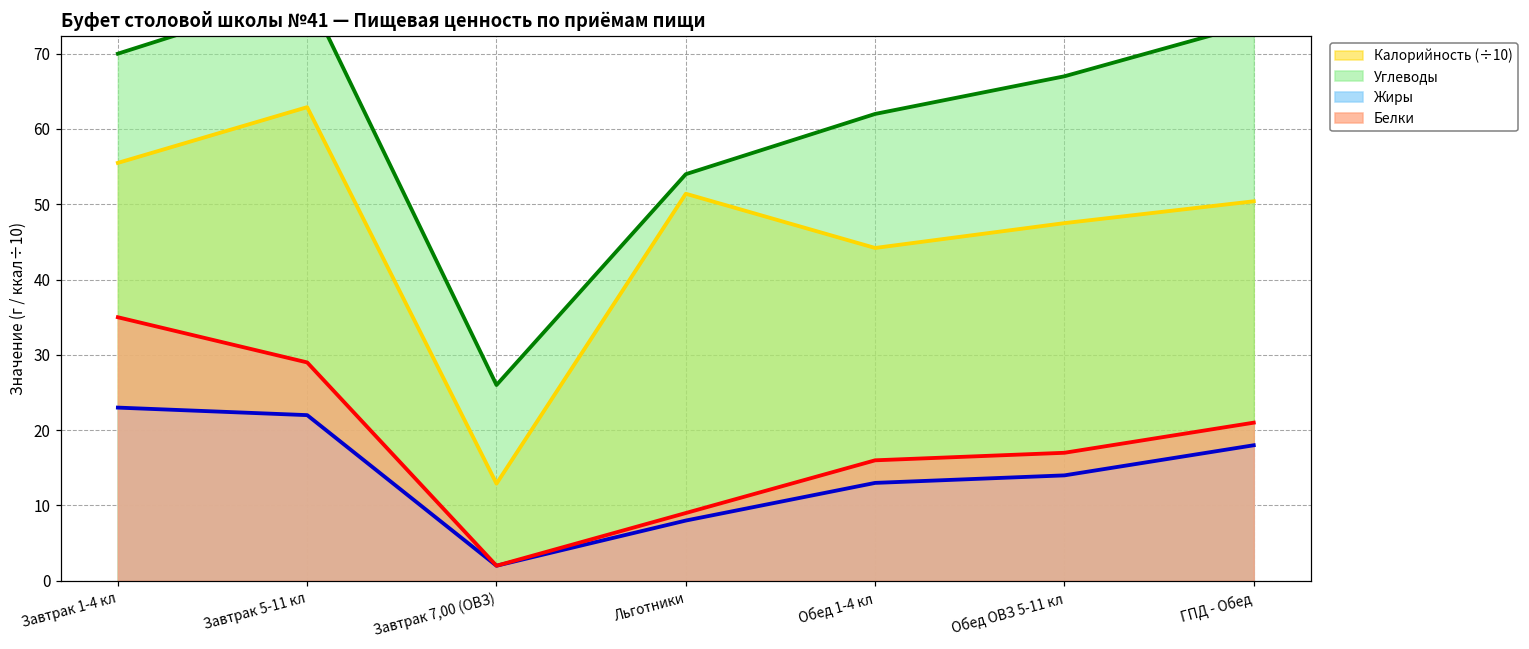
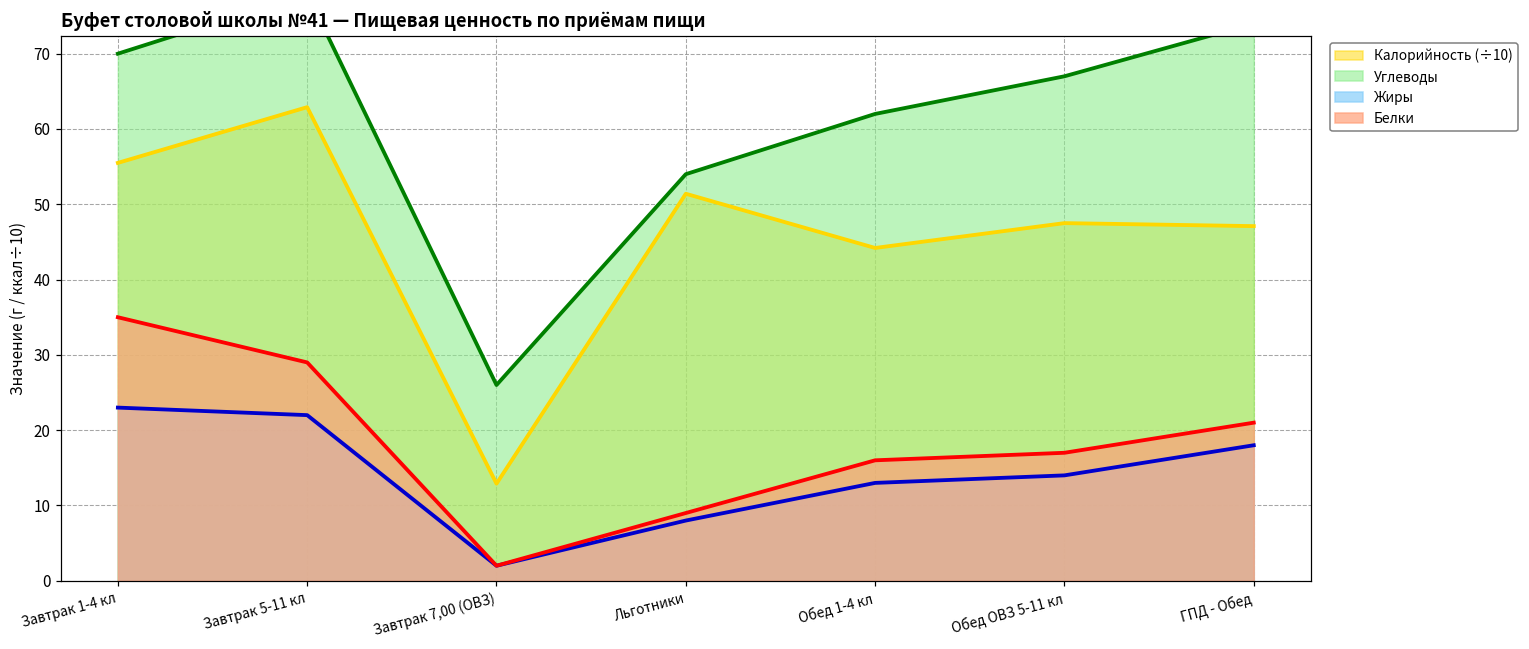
  {
    "Калорийность (÷10)": {
      "Завтрак 1-4 кл": 56,
      "Завтрак 5-11 кл": 63,
      "Завтрак 7,00 (ОВЗ)": 13,
      "Льготники": 51,
      "Обед 1-4 кл": 44,
      "Обед ОВЗ 5-11 кл": 48,
-     "ГПД - Обед": 50
+     "ГПД - Обед": 47
    },
    "Углеводы": {
      "Завтрак 1-4 кл": 70,
      "Завтрак 7,00 (ОВЗ)": 26,
      "Льготники": 54,
      "Обед 1-4 кл": 62,
      "Обед ОВЗ 5-11 кл": 67
    },
    "Жиры": {
      "Завтрак 1-4 кл": 23,
      "Завтрак 5-11 кл": 22,
      "Льготники": 8,
      "Обед 1-4 кл": 13,
      "Обед ОВЗ 5-11 кл": 14,
      "ГПД - Обед": 18
    },
    "Белки": {
      "Завтрак 1-4 кл": 35,
      "Завтрак 5-11 кл": 29,
      "Льготники": 9,
      "Обед 1-4 кл": 16,
      "Обед ОВЗ 5-11 кл": 17,
      "ГПД - Обед": 21
    }
  }
